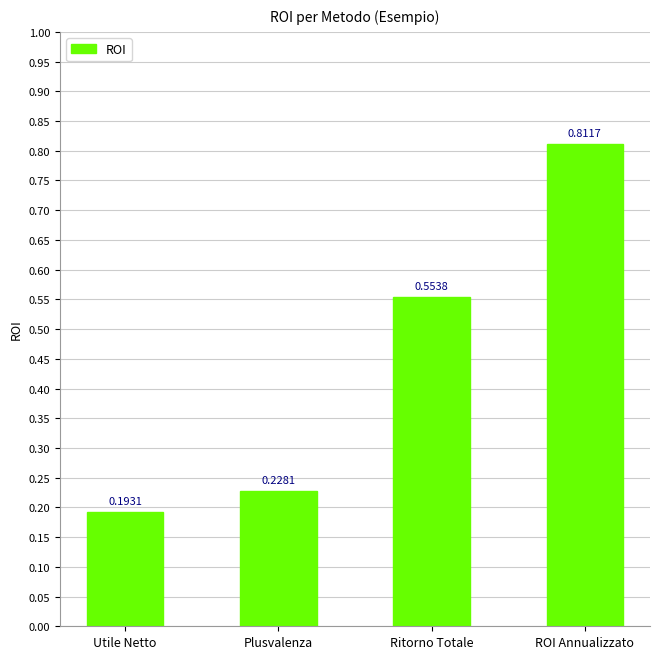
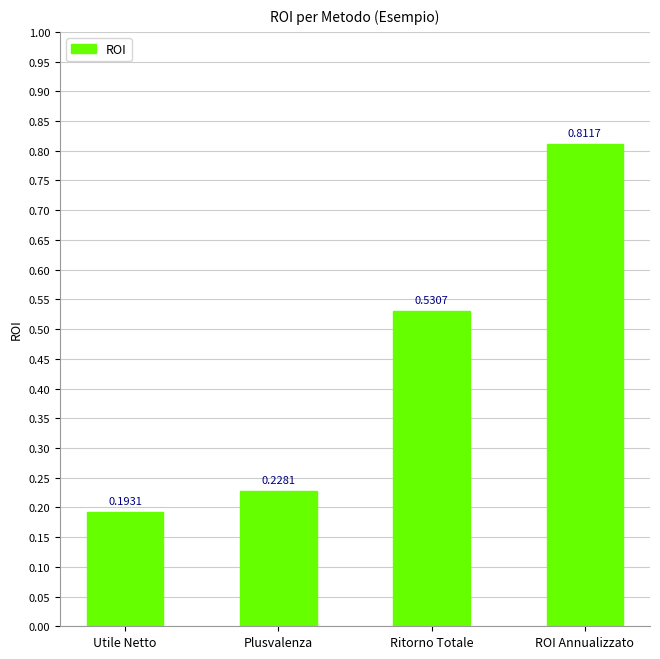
  {
    "Utile Netto": 0.1931,
    "Plusvalenza": 0.2281,
-   "Ritorno Totale": 0.5538,
+   "Ritorno Totale": 0.5307,
    "ROI Annualizzato": 0.8117
  }
